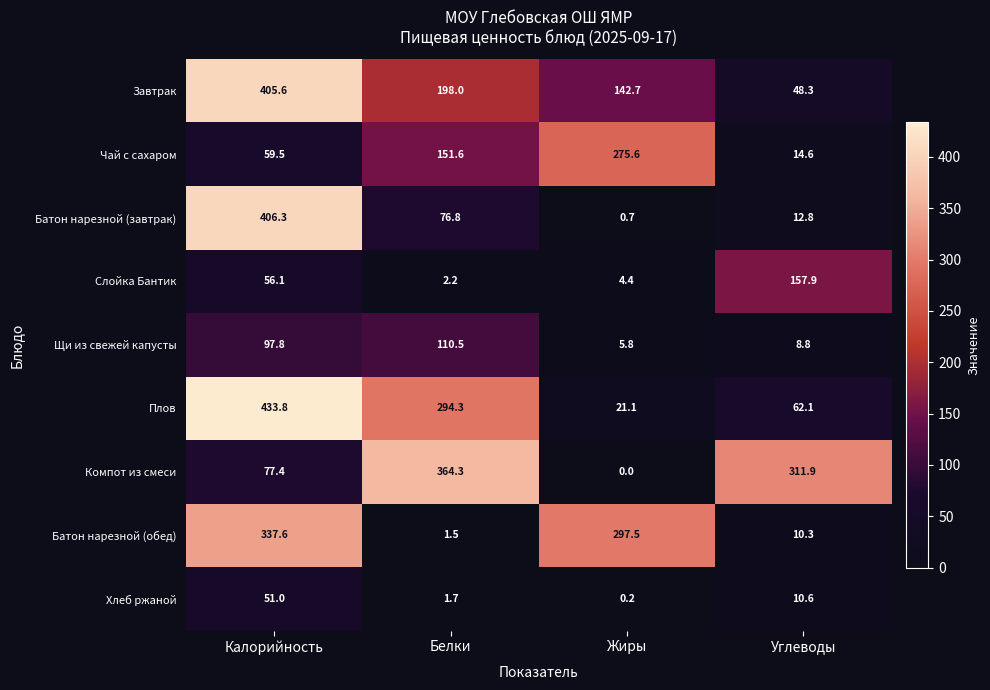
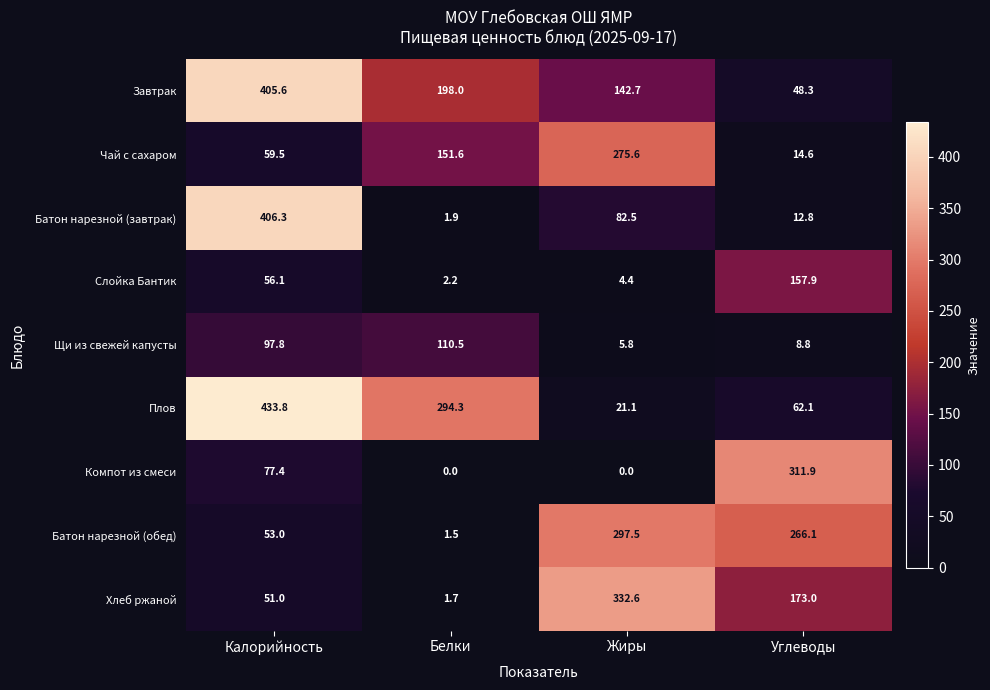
  {
    "Завтрак": {
      "Калорийность": 405.6,
      "Белки": 198.0,
      "Жиры": 142.7,
      "Углеводы": 48.3
    },
    "Чай с сахаром": {
      "Калорийность": 59.5,
      "Белки": 151.6,
      "Жиры": 275.6,
      "Углеводы": 14.6
    },
    "Батон нарезной (завтрак)": {
      "Калорийность": 406.3,
-     "Белки": 76.8,
-     "Жиры": 0.7,
+     "Белки": 1.9,
+     "Жиры": 82.5,
      "Углеводы": 12.8
    },
    "Слойка Бантик": {
      "Калорийность": 56.1,
      "Белки": 2.2,
      "Жиры": 4.4,
      "Углеводы": 157.9
    },
    "Щи из свежей капусты": {
      "Калорийность": 97.8,
      "Белки": 110.5,
      "Жиры": 5.8,
      "Углеводы": 8.8
    },
    "Плов": {
      "Калорийность": 433.8,
      "Белки": 294.3,
      "Жиры": 21.1,
      "Углеводы": 62.1
    },
    "Компот из смеси": {
      "Калорийность": 77.4,
-     "Белки": 364.3,
+     "Белки": 0.0,
      "Жиры": 0.0,
      "Углеводы": 311.9
    },
    "Батон нарезной (обед)": {
-     "Калорийность": 337.6,
+     "Калорийность": 53.0,
      "Белки": 1.5,
      "Жиры": 297.5,
-     "Углеводы": 10.3
+     "Углеводы": 266.1
    },
    "Хлеб ржаной": {
      "Калорийность": 51.0,
      "Белки": 1.7,
-     "Жиры": 0.2,
-     "Углеводы": 10.6
+     "Жиры": 332.6,
+     "Углеводы": 173.0
    }
  }
